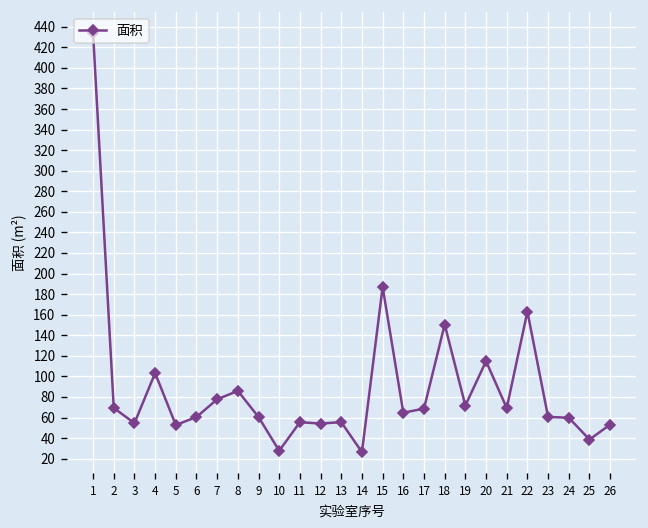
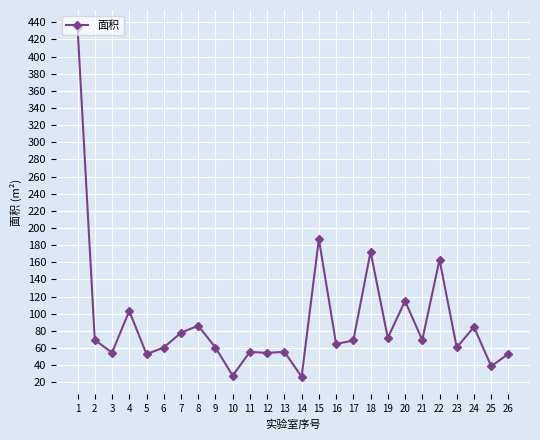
  {
    "2": 70,
    "3": 50,
    "4": 100,
    "5": 50,
    "6": 60,
    "7": 80,
    "8": 90,
    "9": 60,
    "10": 30,
    "11": 60,
    "12": 50,
    "13": 60,
    "14": 30,
    "15": 190,
    "16": 60,
    "17": 70,
-   "18": 150,
+   "18": 170,
    "19": 70,
    "20": 110,
    "21": 70,
    "22": 160,
    "23": 60,
-   "24": 60,
+   "24": 80,
    "25": 40,
    "26": 50
  }
